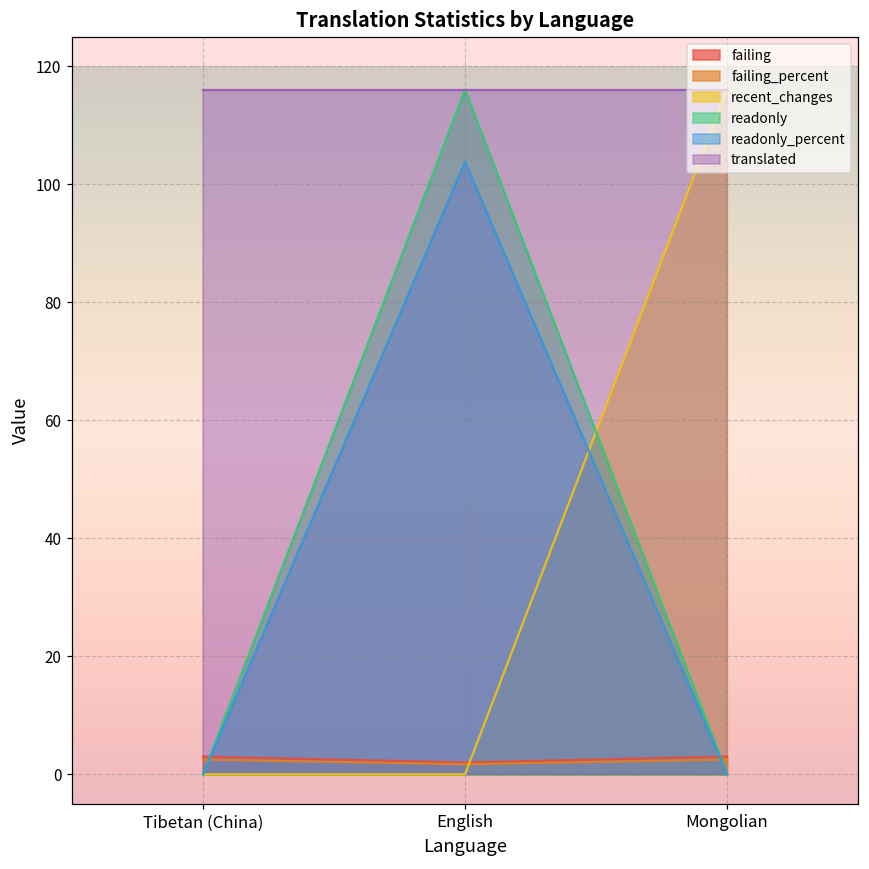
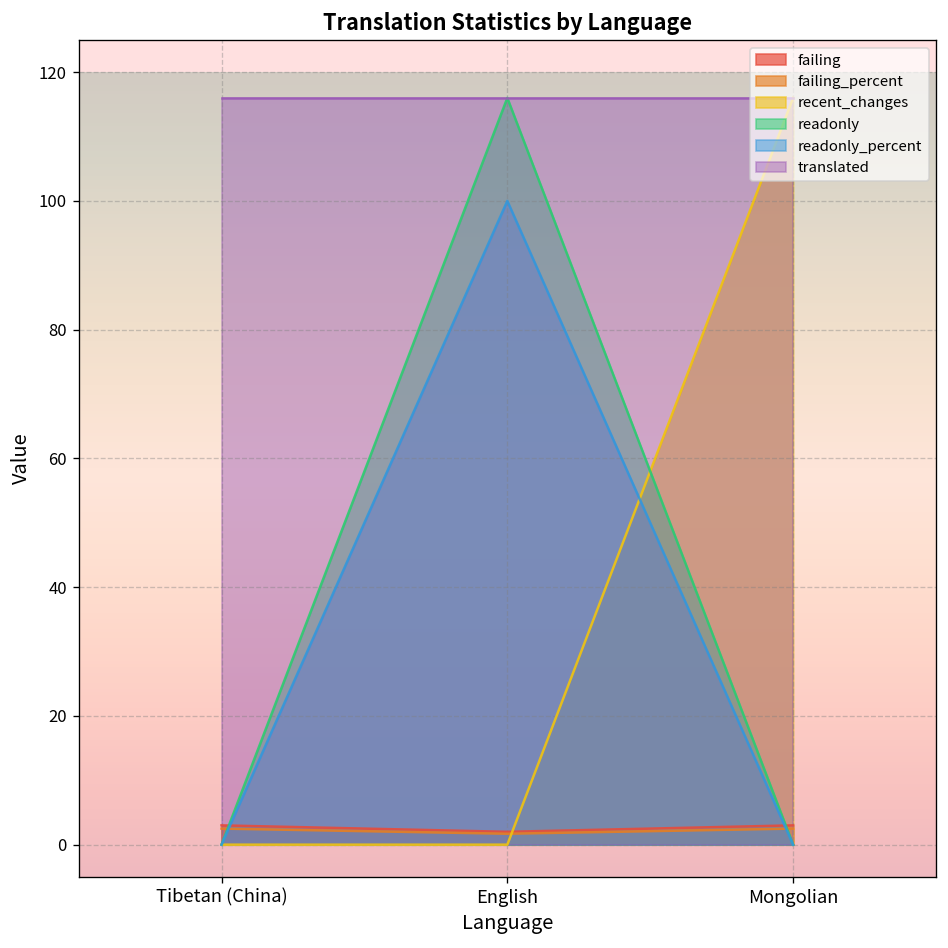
  {
    "recent_changes": {
      "English": 0
    },
    "readonly_percent": {
-     "English": 104
+     "English": 100
    },
    "translated": {
      "Tibetan (China)": 116
    }
  }
